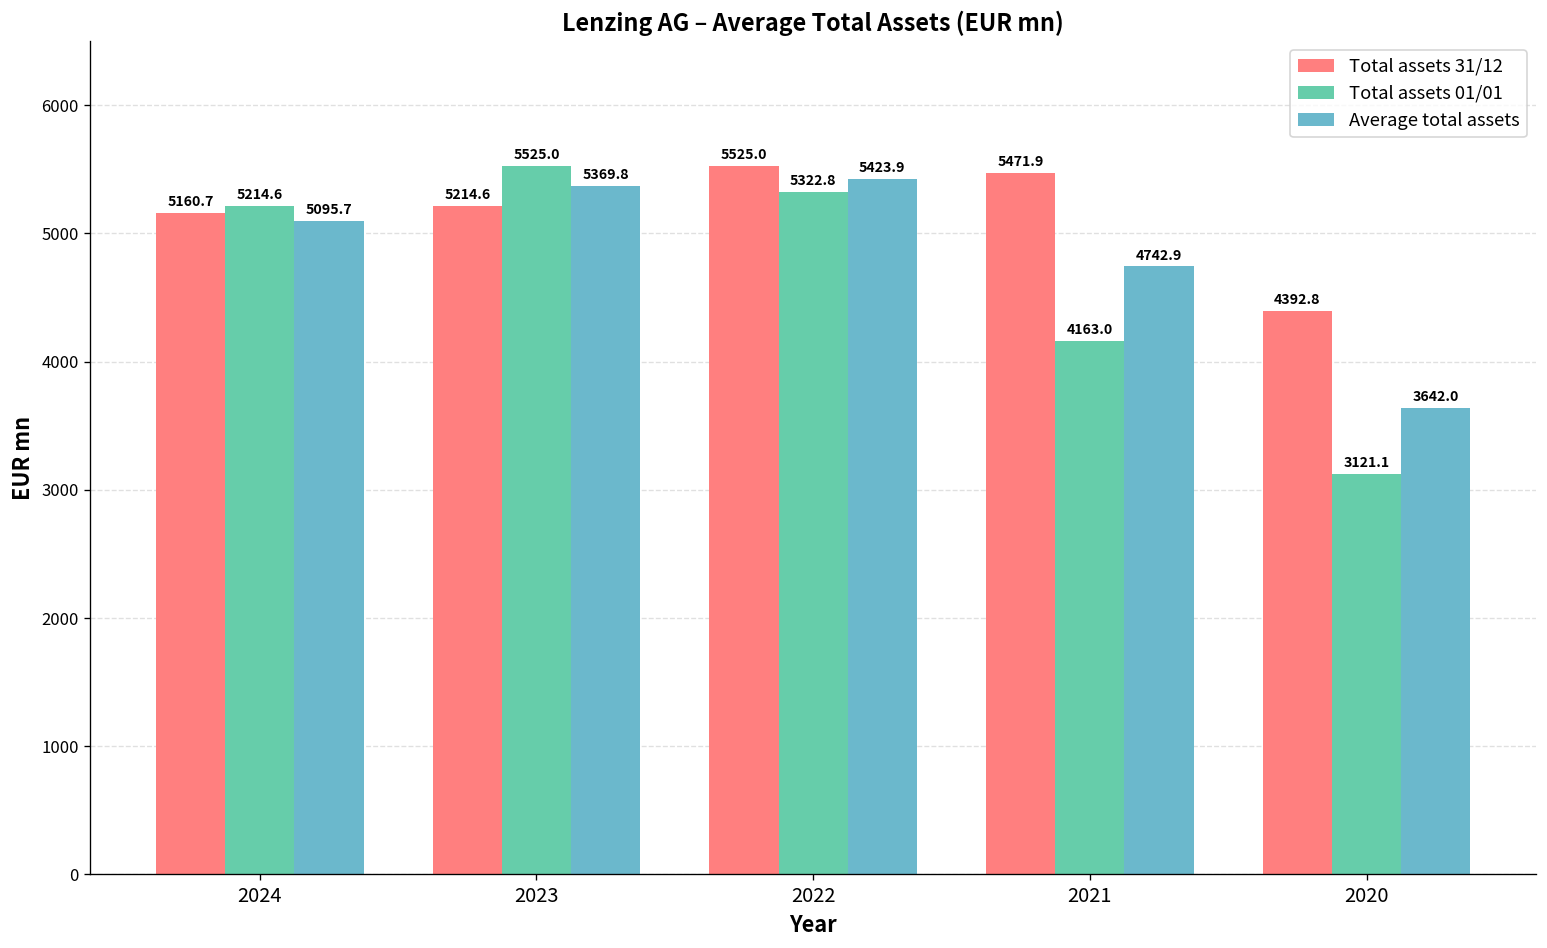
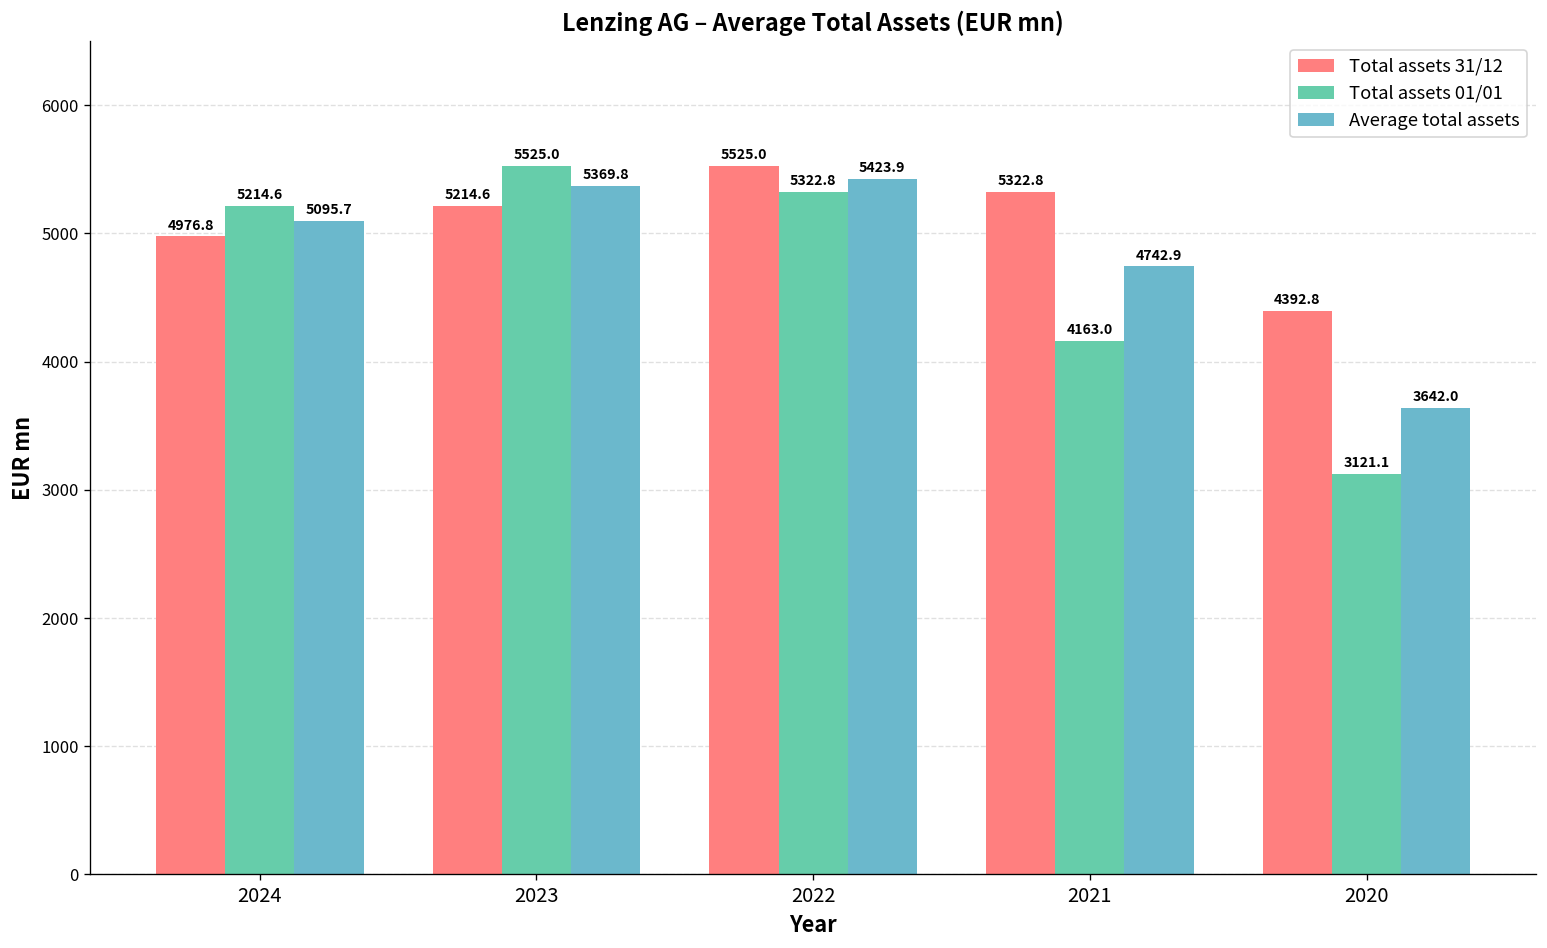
  {
    "Total assets 31/12": {
-     "2024": 5160.7,
+     "2024": 4976.8,
      "2023": 5214.6,
      "2022": 5525.0,
-     "2021": 5471.9,
+     "2021": 5322.8,
      "2020": 4392.8
    }
  }
